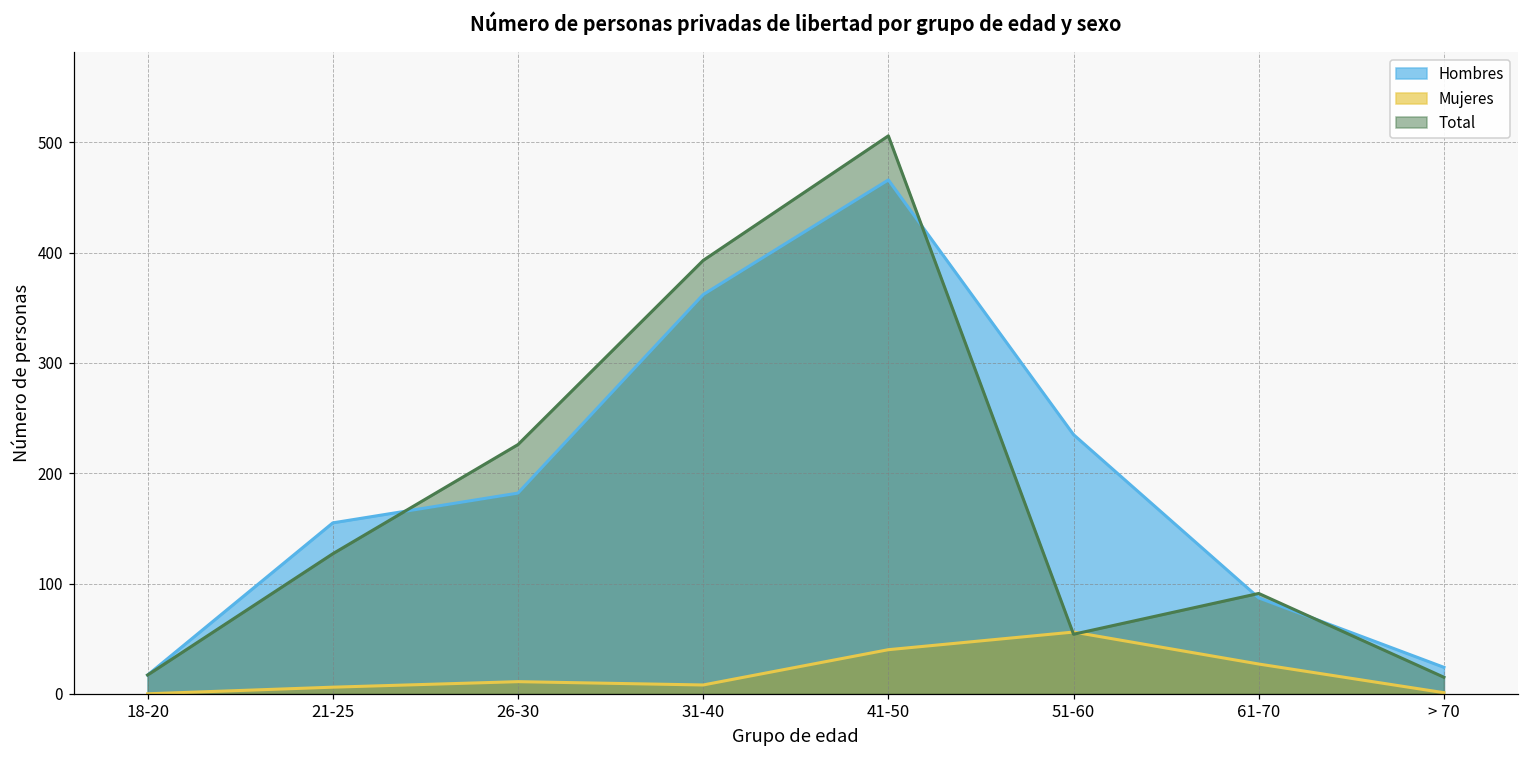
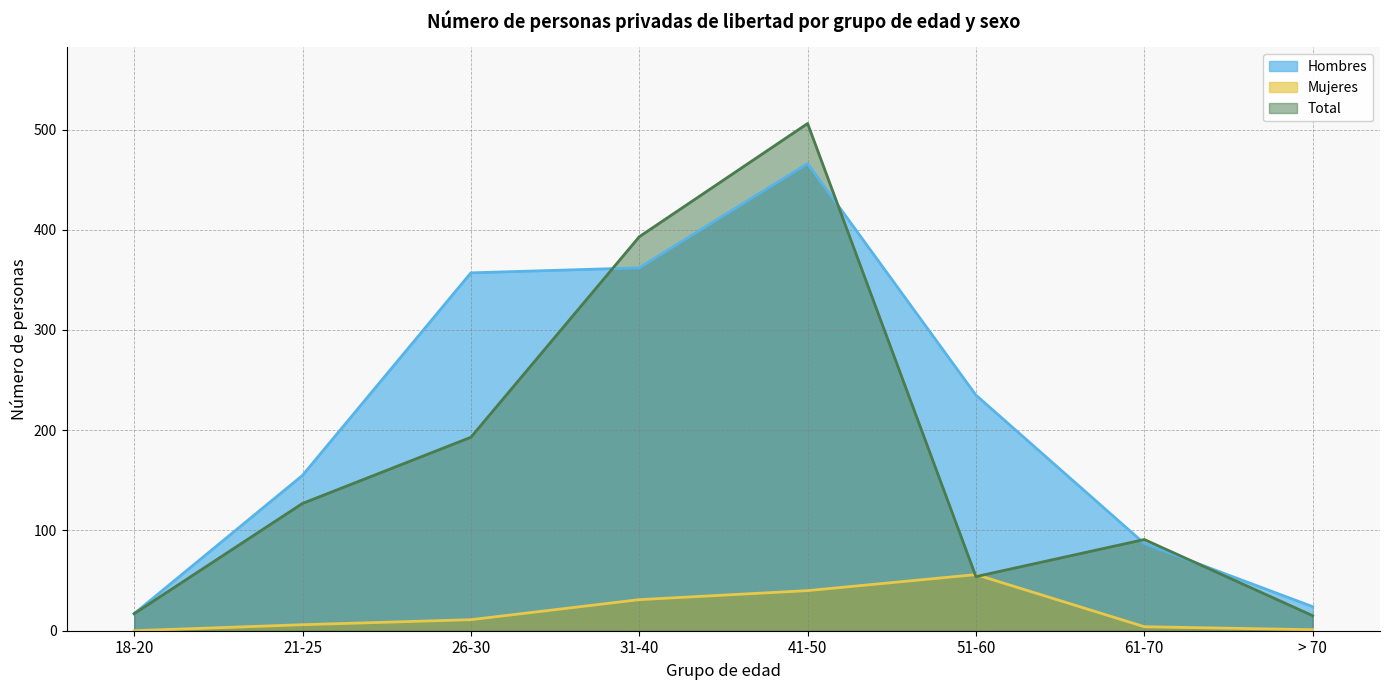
  {
    "Hombres": {
      "21-25": 155,
-     "26-30": 182,
+     "26-30": 357,
      "31-40": 362,
      "41-50": 466,
      "51-60": 235,
      "61-70": 87,
      "> 70": 24
    },
    "Mujeres": {
      "18-20": 0,
      "21-25": 6,
      "26-30": 11,
-     "31-40": 8,
+     "31-40": 31,
      "41-50": 40,
-     "61-70": 27,
+     "61-70": 4,
      "> 70": 1
    },
    "Total": {
      "21-25": 127,
-     "26-30": 226,
+     "26-30": 193,
      "31-40": 393,
      "41-50": 506,
      "61-70": 91,
      "> 70": 15
    }
  }
